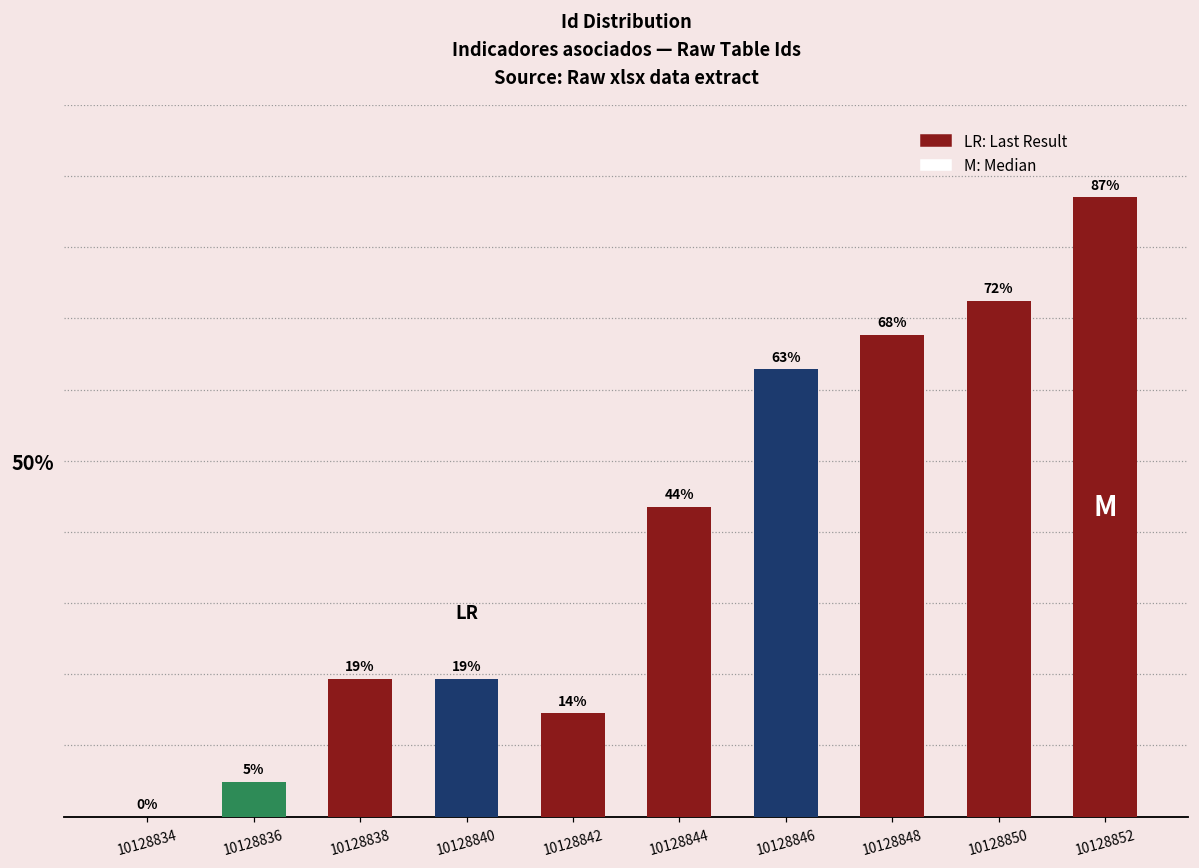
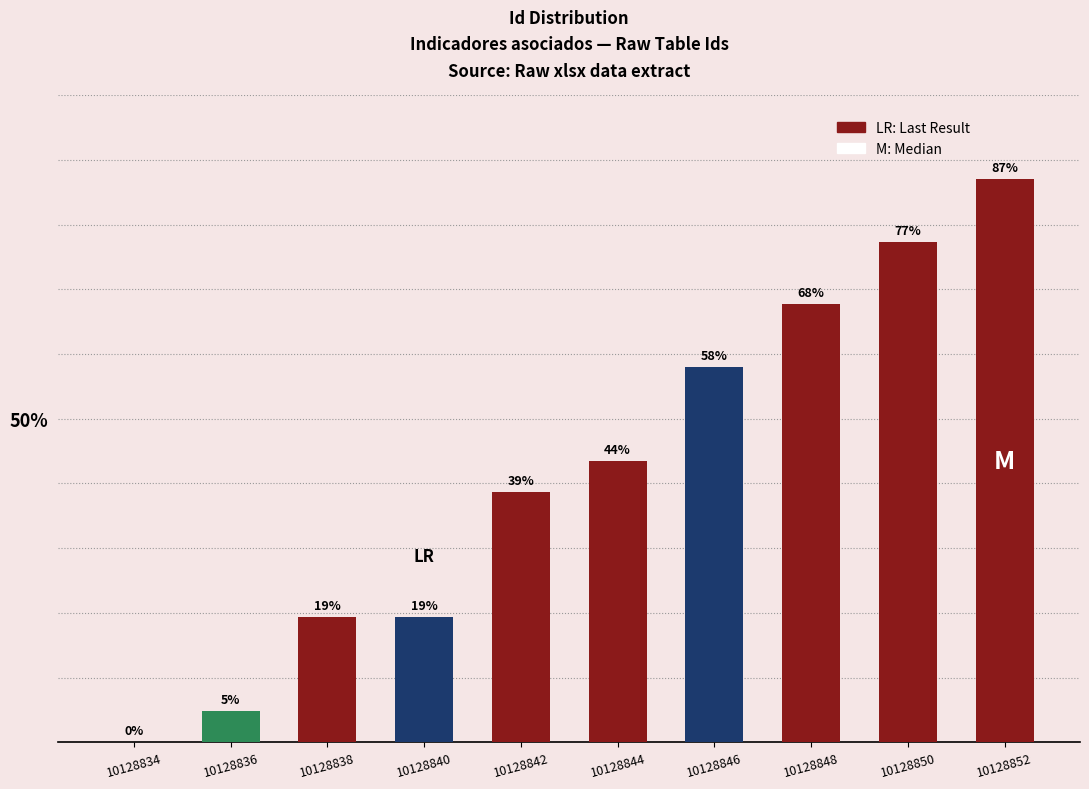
  {
    "10128834": "0%",
    "10128836": "5%",
    "10128838": "19%",
    "10128840": "19%",
-   "10128842": "14%",
+   "10128842": "39%",
    "10128844": "44%",
-   "10128846": "63%",
+   "10128846": "58%",
    "10128848": "68%",
-   "10128850": "72%",
+   "10128850": "77%",
    "10128852": "87%"
  }
